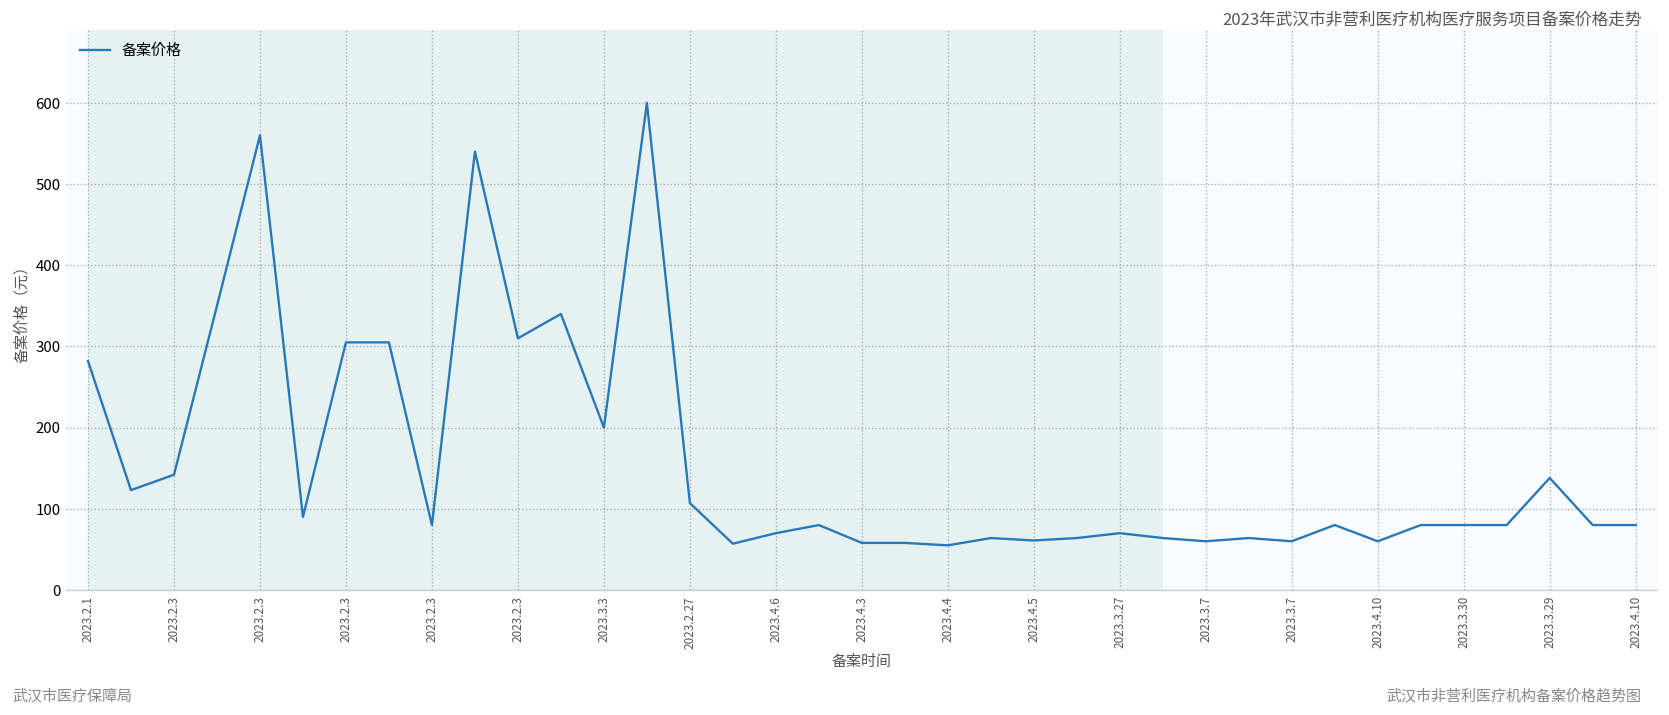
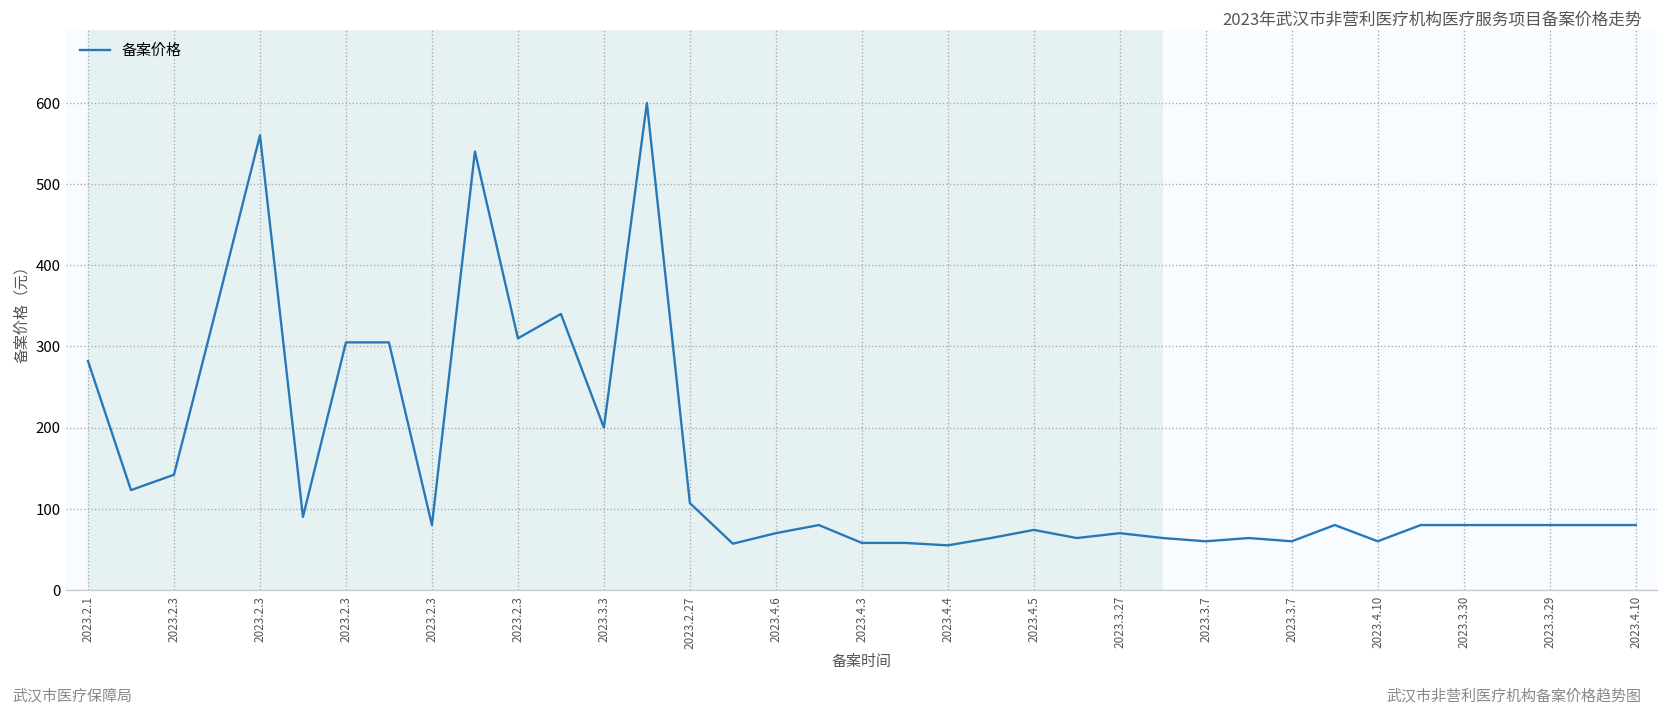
  {
    "2023.2.1": 280,
    "2023.3.3": 200,
-   "2023.4.5": 60,
+   "2023.4.5": 70,
    "2023.3.27": 70,
-   "2023.3.29": 140
+   "2023.3.29": 80
  }
